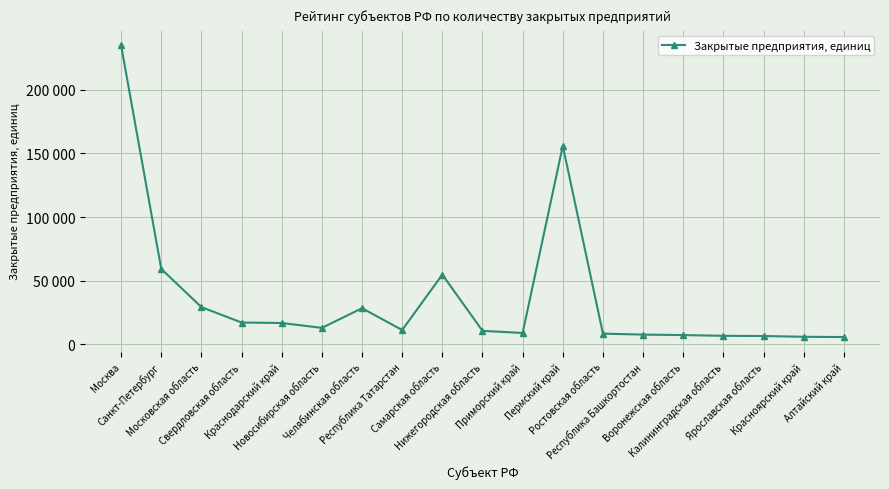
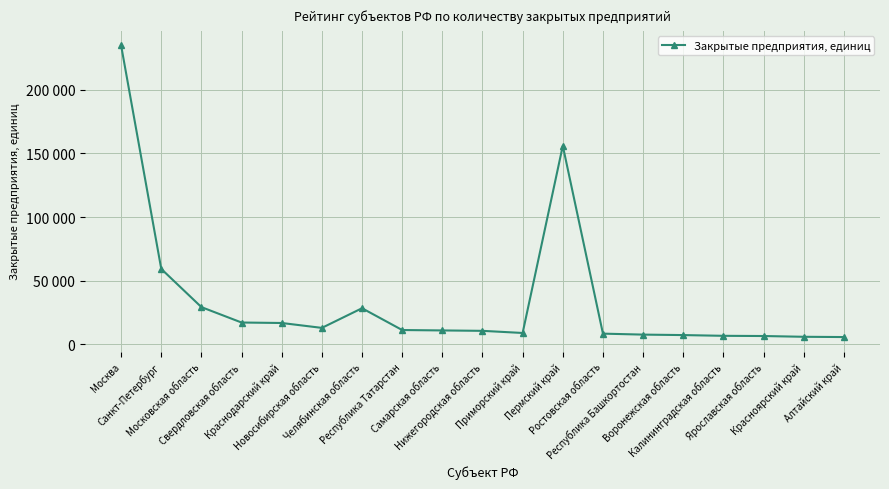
  {
    "Москва": 235000,
    "Санкт-Петербург": 59000,
    "Московская область": 29000,
    "Свердловская область": 17000,
    "Краснодарский край": 17000,
    "Новосибирская область": 13000,
    "Челябинская область": 28000,
    "Республика Татарстан": 11000,
-   "Самарская область": 55000,
+   "Самарская область": 11000,
    "Нижегородская область": 11000,
    "Приморский край": 9000,
    "Пермский край": 156000,
    "Ростовская область": 9000,
    "Республика Башкортостан": 8000,
    "Воронежская область": 7000,
    "Калининградская область": 7000,
    "Ярославская область": 7000,
    "Красноярский край": 6000,
    "Алтайский край": 6000
  }
